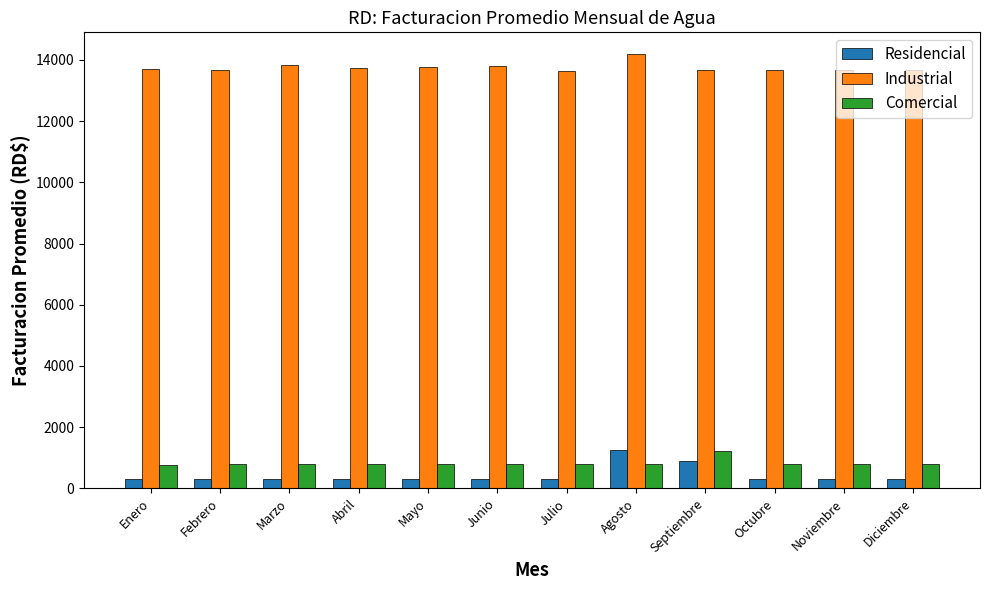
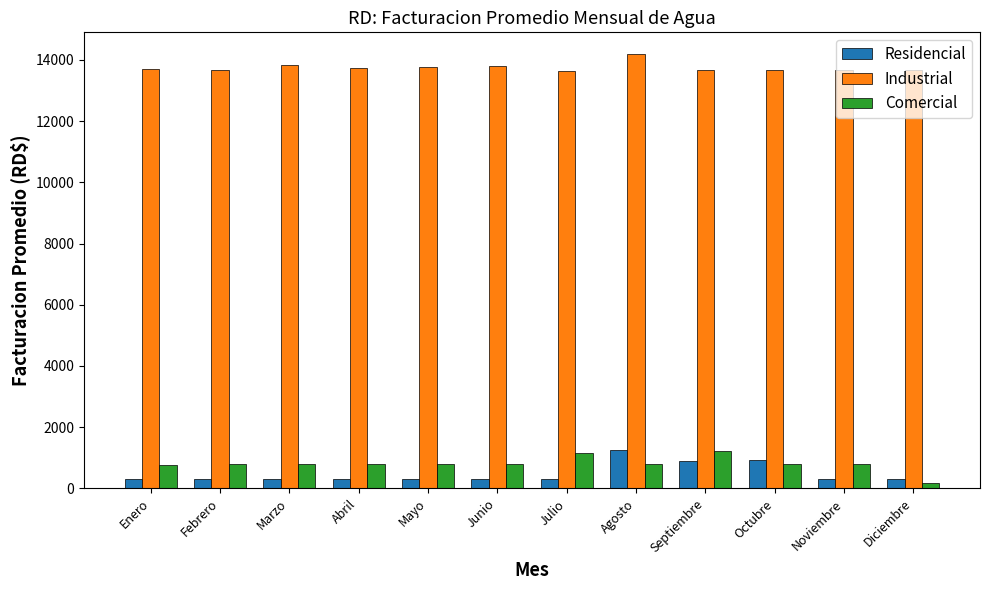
  {
    "Residencial": {
      "Enero": 300,
      "Febrero": 300,
      "Marzo": 300,
      "Abril": 300,
      "Mayo": 300,
      "Junio": 300,
      "Julio": 300,
      "Agosto": 1300,
      "Septiembre": 900,
-     "Octubre": 300,
+     "Octubre": 900,
      "Noviembre": 300,
      "Diciembre": 300
    },
    "Industrial": {
      "Enero": 13700,
      "Febrero": 13700,
      "Marzo": 13800,
      "Abril": 13700,
      "Mayo": 13800,
      "Junio": 13800,
      "Julio": 13700,
      "Agosto": 14200,
      "Septiembre": 13700,
      "Octubre": 13700
    },
    "Comercial": {
      "Enero": 800,
      "Febrero": 800,
      "Marzo": 800,
      "Abril": 800,
      "Mayo": 800,
      "Junio": 800,
-     "Julio": 800,
+     "Julio": 1100,
      "Agosto": 800,
      "Septiembre": 1200,
      "Octubre": 800,
      "Noviembre": 800,
-     "Diciembre": 800
+     "Diciembre": 200
    }
  }
